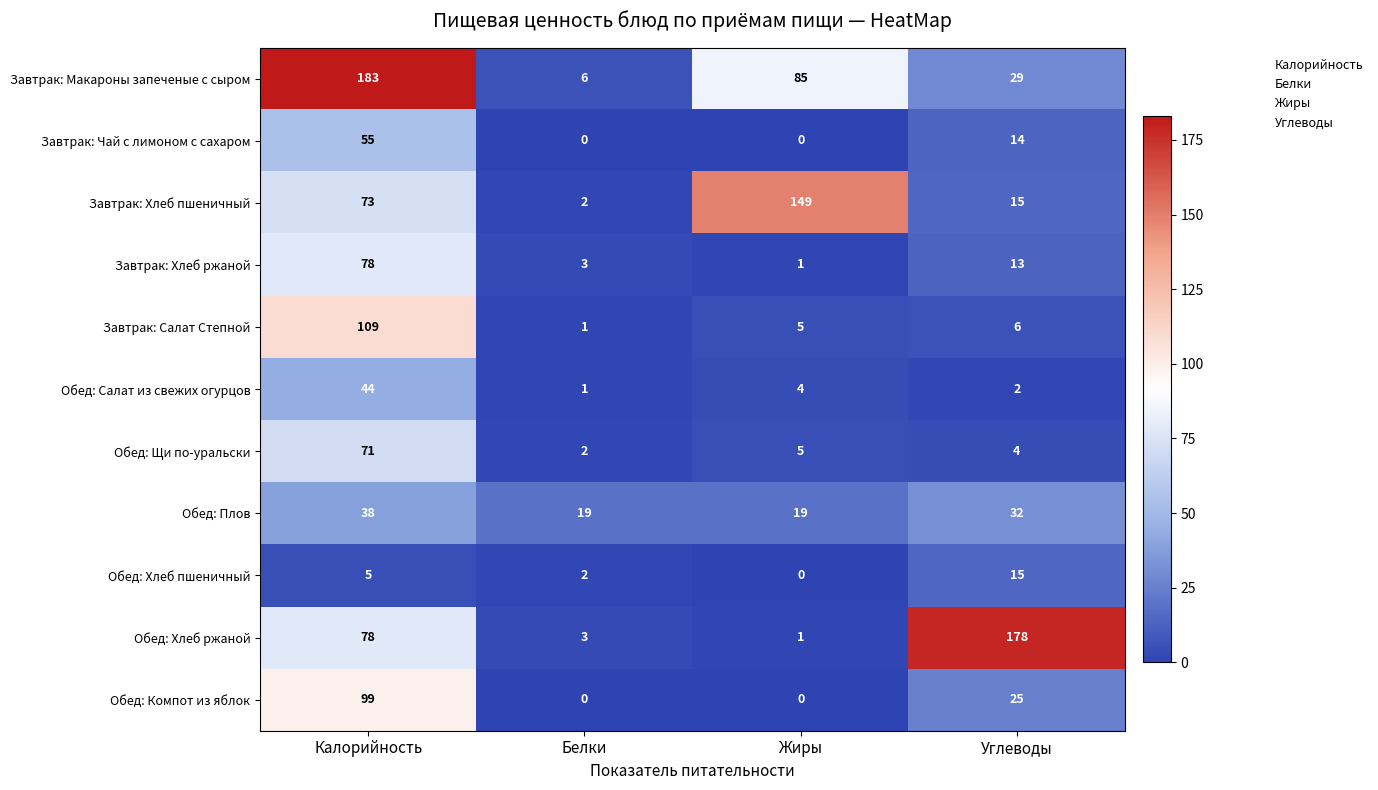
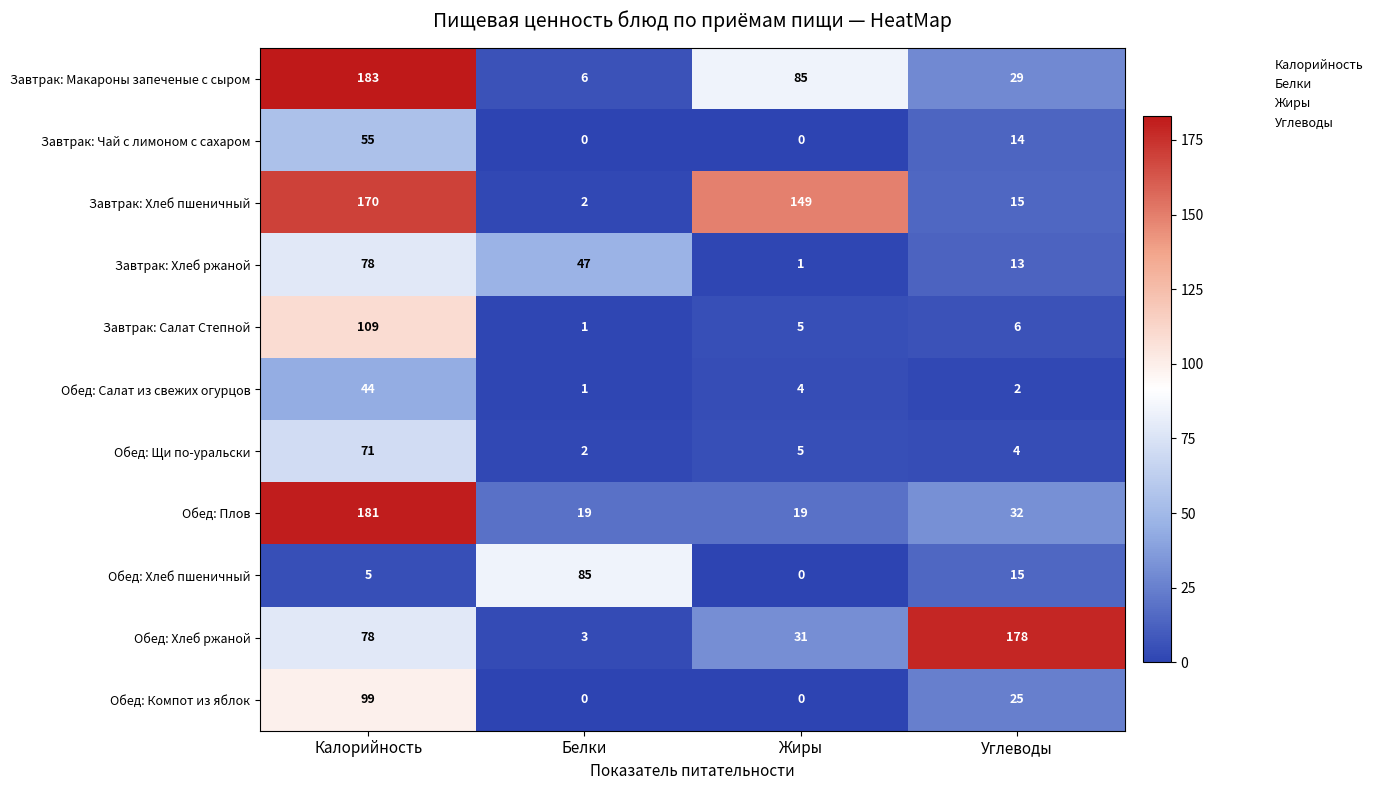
  {
    "Завтрак: Макароны запеченые с сыром": {
      "Калорийность": 183,
      "Белки": 6,
      "Жиры": 85,
      "Углеводы": 29
    },
    "Завтрак: Чай с лимоном с сахаром": {
      "Калорийность": 55,
      "Белки": 0,
      "Жиры": 0,
      "Углеводы": 14
    },
    "Завтрак: Хлеб пшеничный": {
-     "Калорийность": 73,
+     "Калорийность": 170,
      "Белки": 2,
      "Жиры": 149,
      "Углеводы": 15
    },
    "Завтрак: Хлеб ржаной": {
      "Калорийность": 78,
-     "Белки": 3,
+     "Белки": 47,
      "Жиры": 1,
      "Углеводы": 13
    },
    "Завтрак: Салат Степной": {
      "Калорийность": 109,
      "Белки": 1,
      "Жиры": 5,
      "Углеводы": 6
    },
    "Обед: Салат из свежих огурцов": {
      "Калорийность": 44,
      "Белки": 1,
      "Жиры": 4,
      "Углеводы": 2
    },
    "Обед: Щи по-уральски": {
      "Калорийность": 71,
      "Белки": 2,
      "Жиры": 5,
      "Углеводы": 4
    },
    "Обед: Плов": {
-     "Калорийность": 38,
+     "Калорийность": 181,
      "Белки": 19,
      "Жиры": 19,
      "Углеводы": 32
    },
    "Обед: Хлеб пшеничный": {
      "Калорийность": 5,
-     "Белки": 2,
+     "Белки": 85,
      "Жиры": 0,
      "Углеводы": 15
    },
    "Обед: Хлеб ржаной": {
      "Калорийность": 78,
      "Белки": 3,
-     "Жиры": 1,
+     "Жиры": 31,
      "Углеводы": 178
    },
    "Обед: Компот из яблок": {
      "Калорийность": 99,
      "Белки": 0,
      "Жиры": 0,
      "Углеводы": 25
    }
  }
